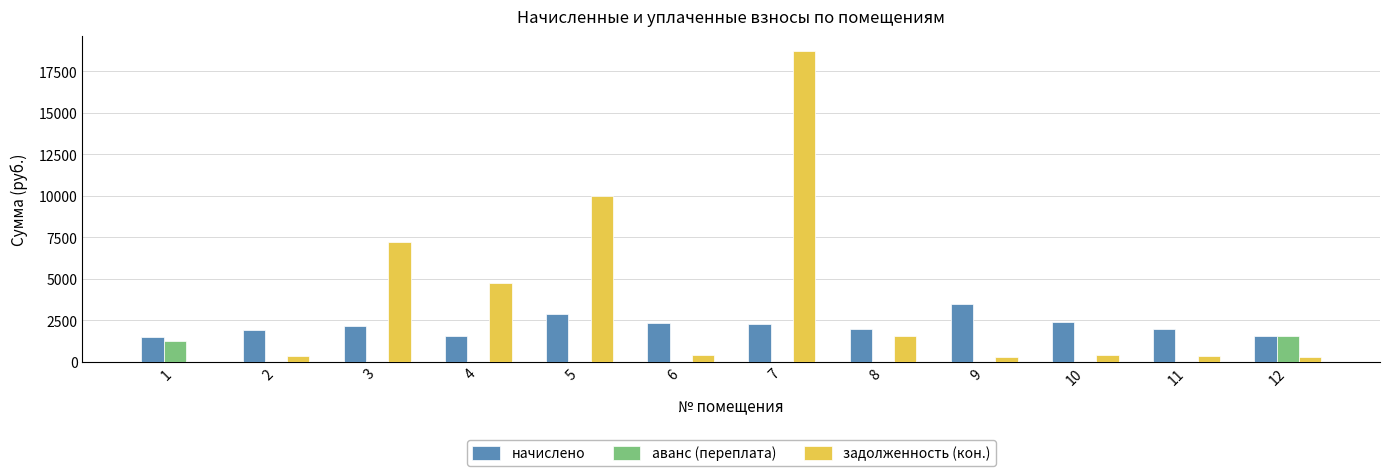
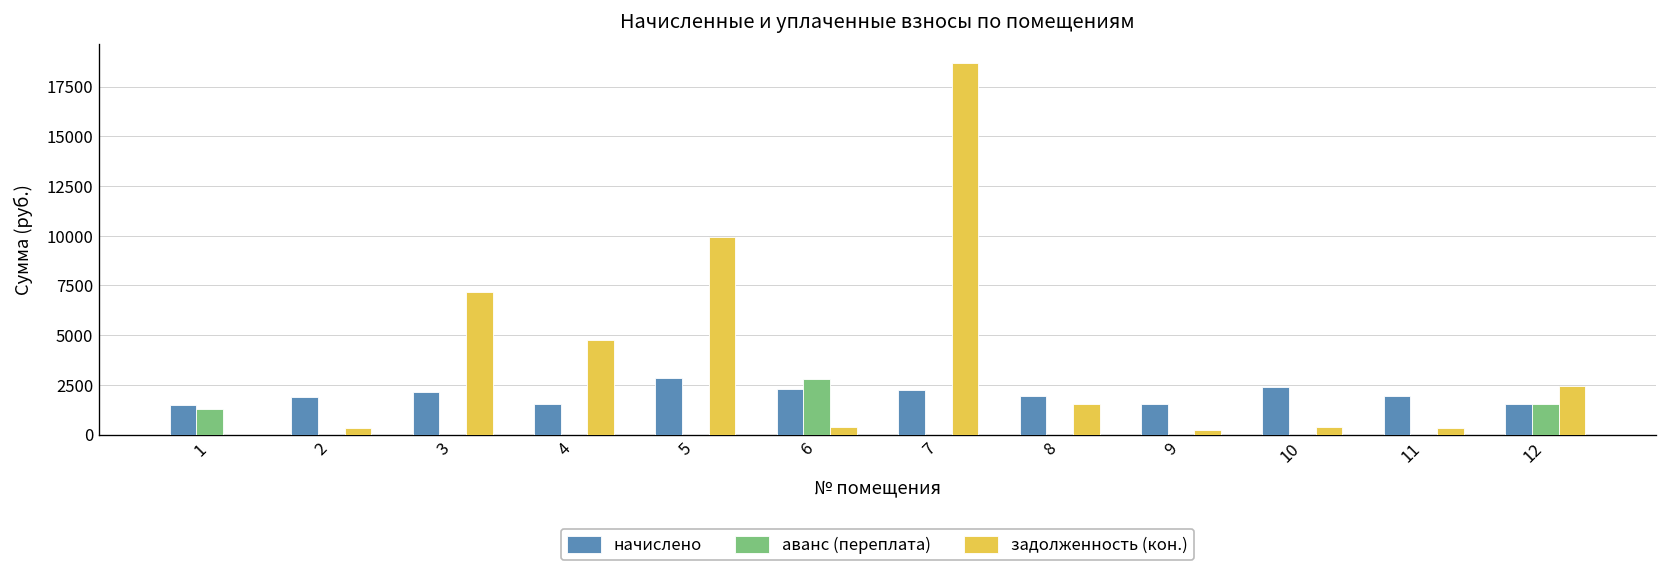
  {
    "начислено": {
      "1": 1500,
      "2": 1900,
      "3": 2200,
      "4": 1500,
      "5": 2800,
      "6": 2300,
      "7": 2300,
      "8": 1900,
-     "9": 3500,
+     "9": 1500,
      "10": 2400,
      "11": 1900,
      "12": 1500
    },
    "аванс (переплата)": {
      "1": 1300,
      "2": 0,
      "3": 0,
      "4": 0,
      "5": 0,
-     "6": 0,
+     "6": 2800,
      "7": 0,
      "8": 0,
      "9": 0,
      "10": 0,
      "11": 0,
      "12": 1600
    },
    "задолженность (кон.)": {
      "1": 0,
      "2": 300,
      "3": 7200,
      "4": 4700,
      "5": 10000,
      "6": 400,
      "7": 18700,
      "8": 1500,
      "9": 300,
      "10": 400,
      "11": 300,
-     "12": 300
+     "12": 2500
    }
  }
